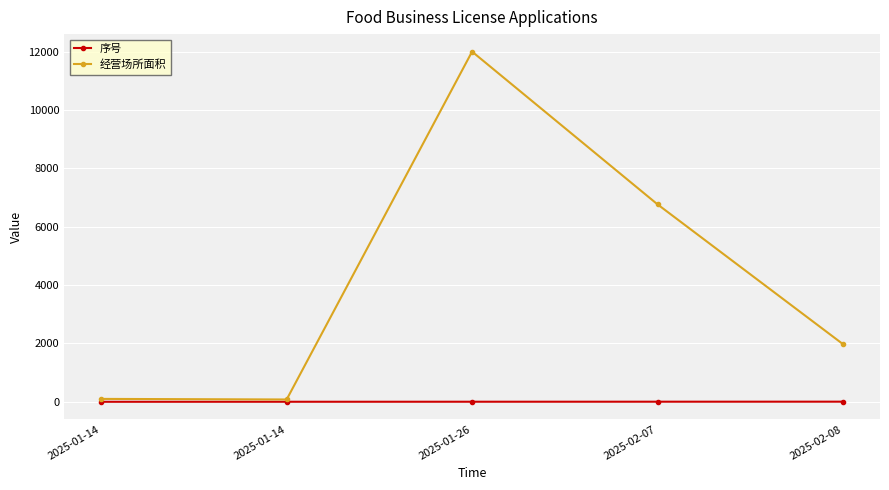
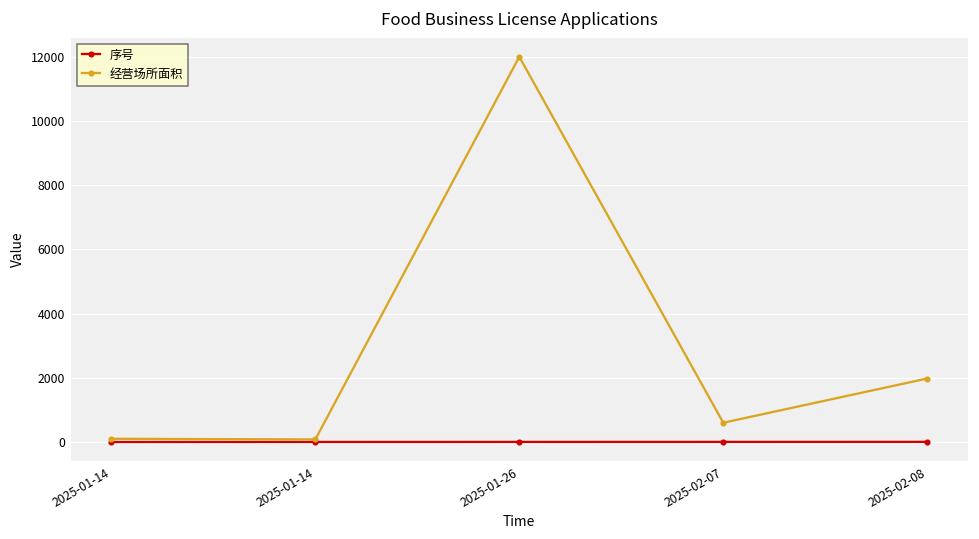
  {
    "序号": {
      "2025-01-26": 0,
      "2025-02-07": 0,
      "2025-02-08": 0
    },
    "经营场所面积": {
      "2025-01-26": 12000,
-     "2025-02-07": 6800,
+     "2025-02-07": 600,
      "2025-02-08": 2000
    }
  }
